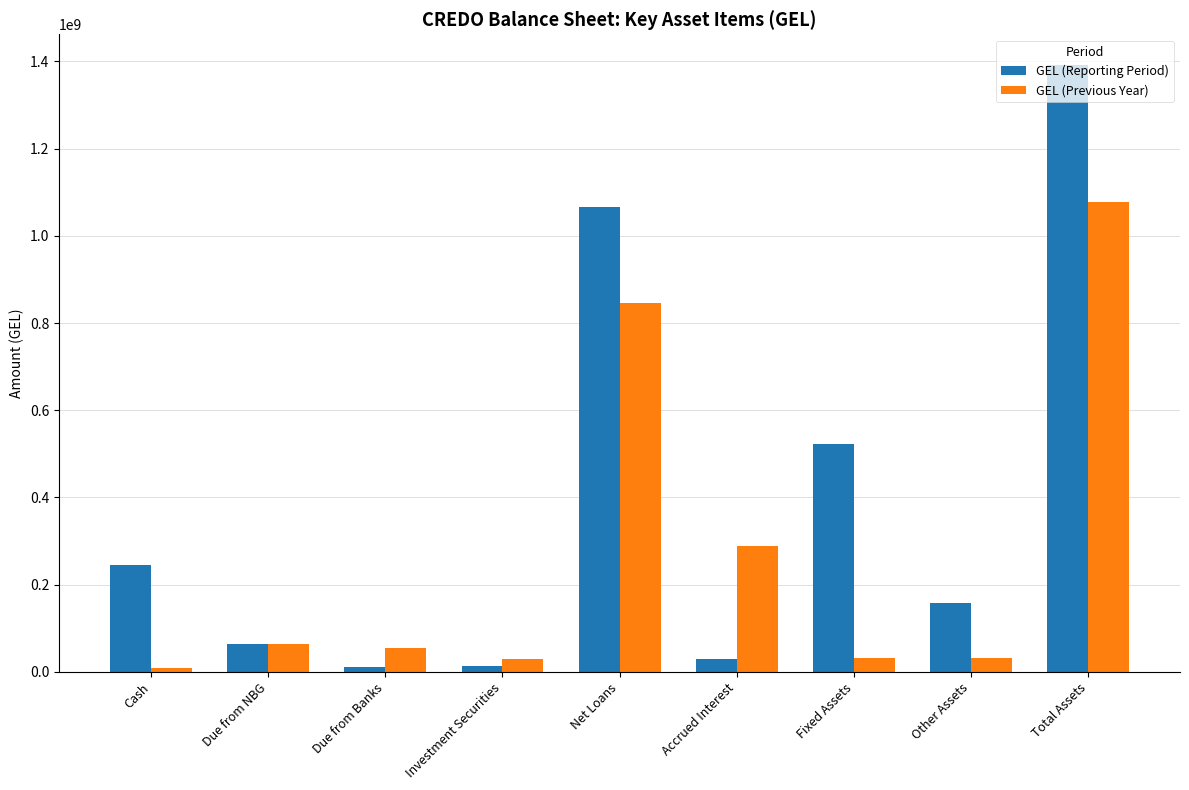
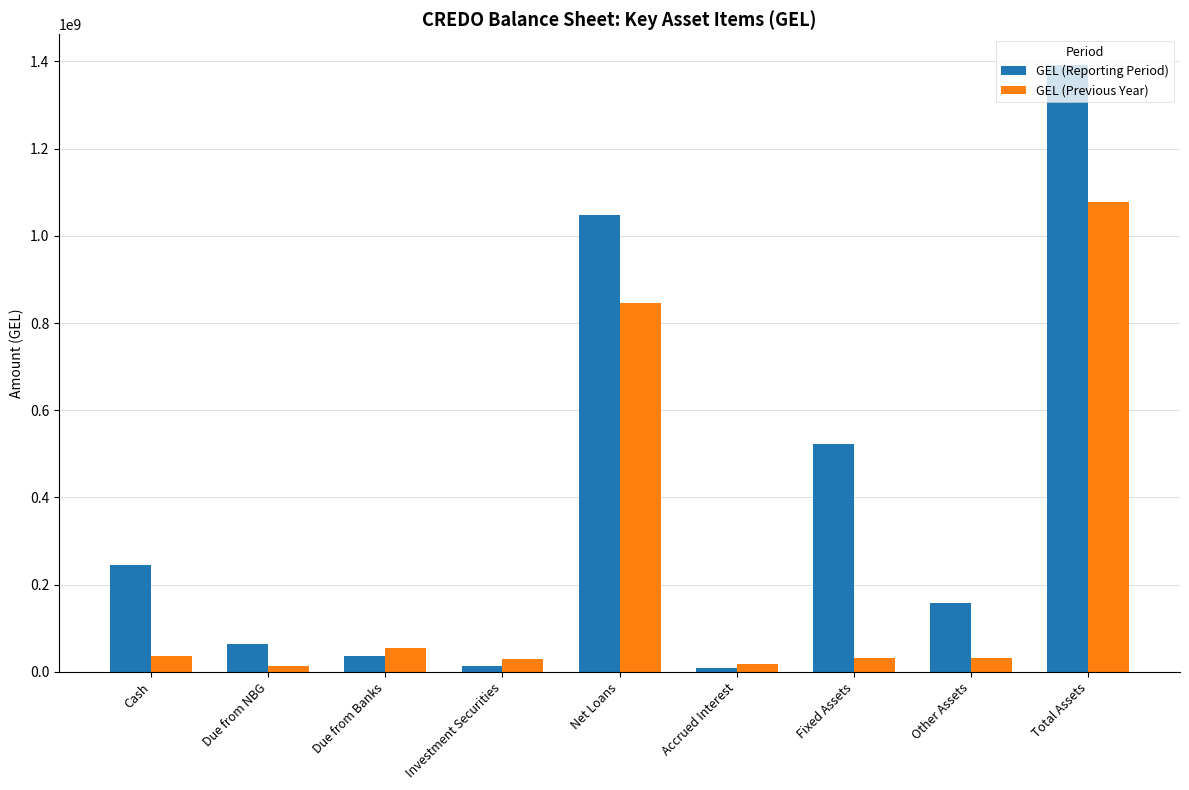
  {
    "GEL (Reporting Period)": {
      "Cash": 250000000,
      "Due from NBG": 60000000,
-     "Due from Banks": 10000000,
+     "Due from Banks": 40000000,
      "Investment Securities": 10000000,
-     "Net Loans": 1070000000,
-     "Accrued Interest": 30000000,
+     "Net Loans": 1050000000,
+     "Accrued Interest": 10000000,
      "Fixed Assets": 520000000,
      "Other Assets": 160000000
    },
    "GEL (Previous Year)": {
-     "Cash": 10000000,
-     "Due from NBG": 60000000,
+     "Cash": 40000000,
+     "Due from NBG": 10000000,
      "Due from Banks": 50000000,
      "Investment Securities": 30000000,
      "Net Loans": 850000000,
-     "Accrued Interest": 290000000,
+     "Accrued Interest": 20000000,
      "Fixed Assets": 30000000,
      "Other Assets": 30000000,
      "Total Assets": 1080000000
    }
  }
